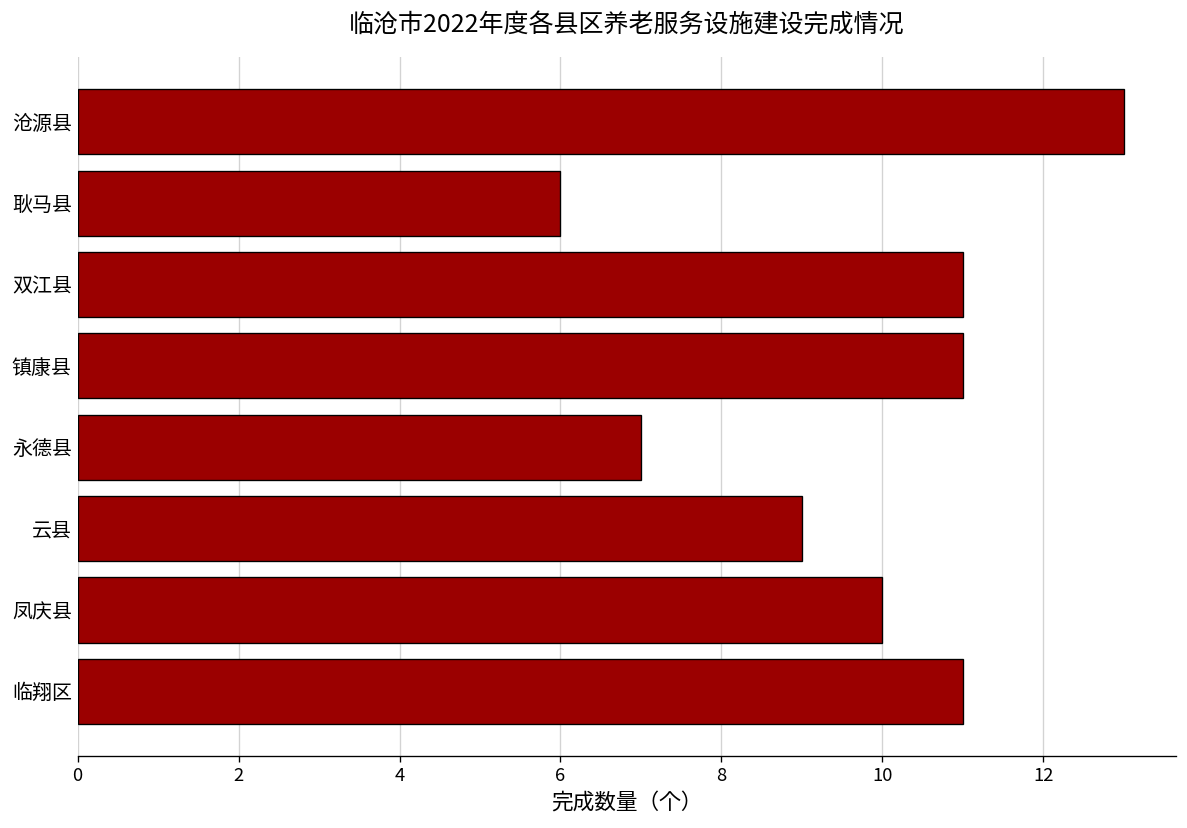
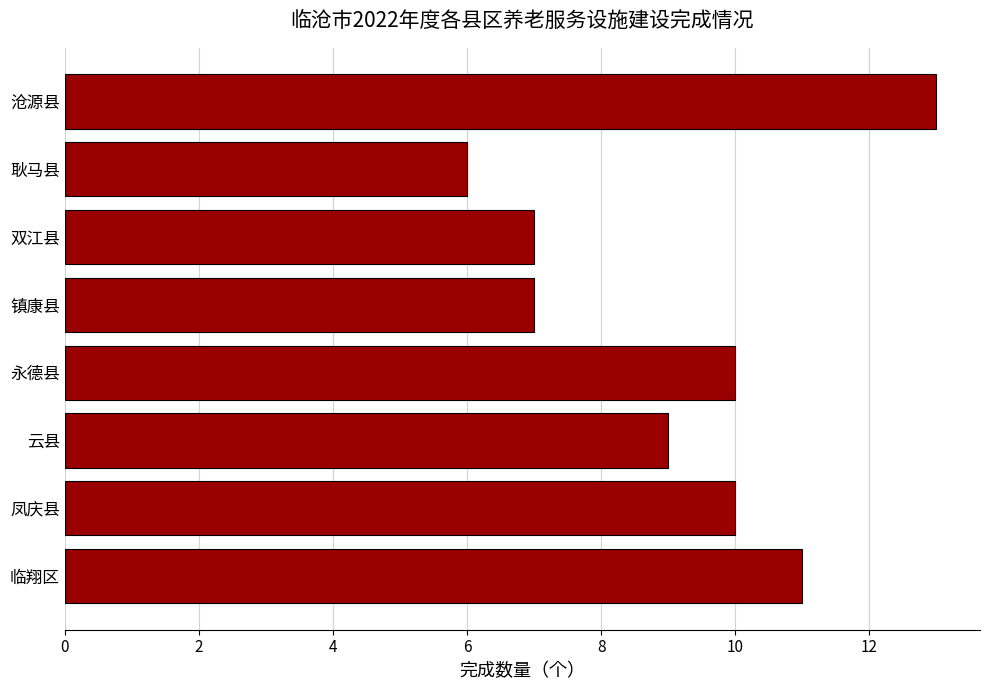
  {
    "沧源县": 13,
    "耿马县": 6,
-   "双江县": 11,
-   "镇康县": 11,
-   "永德县": 7,
+   "双江县": 7,
+   "镇康县": 7,
+   "永德县": 10,
    "云县": 9,
    "凤庆县": 10,
    "临翔区": 11
  }
